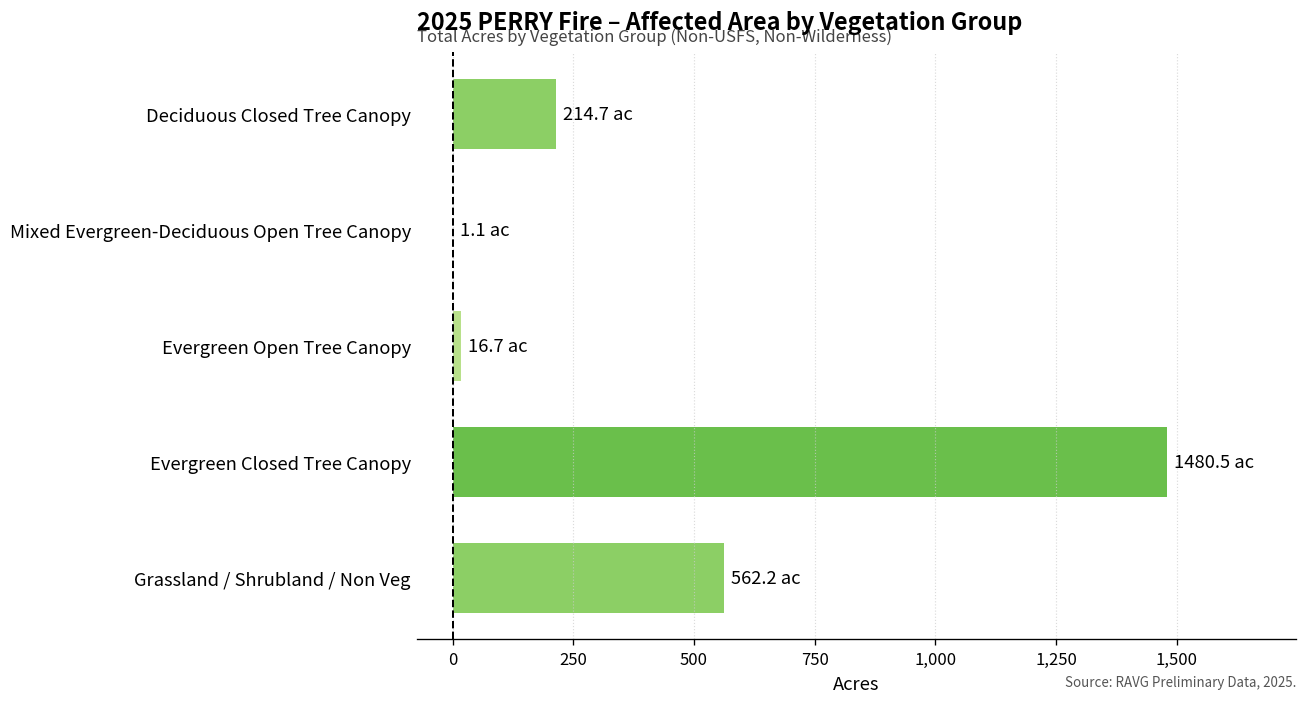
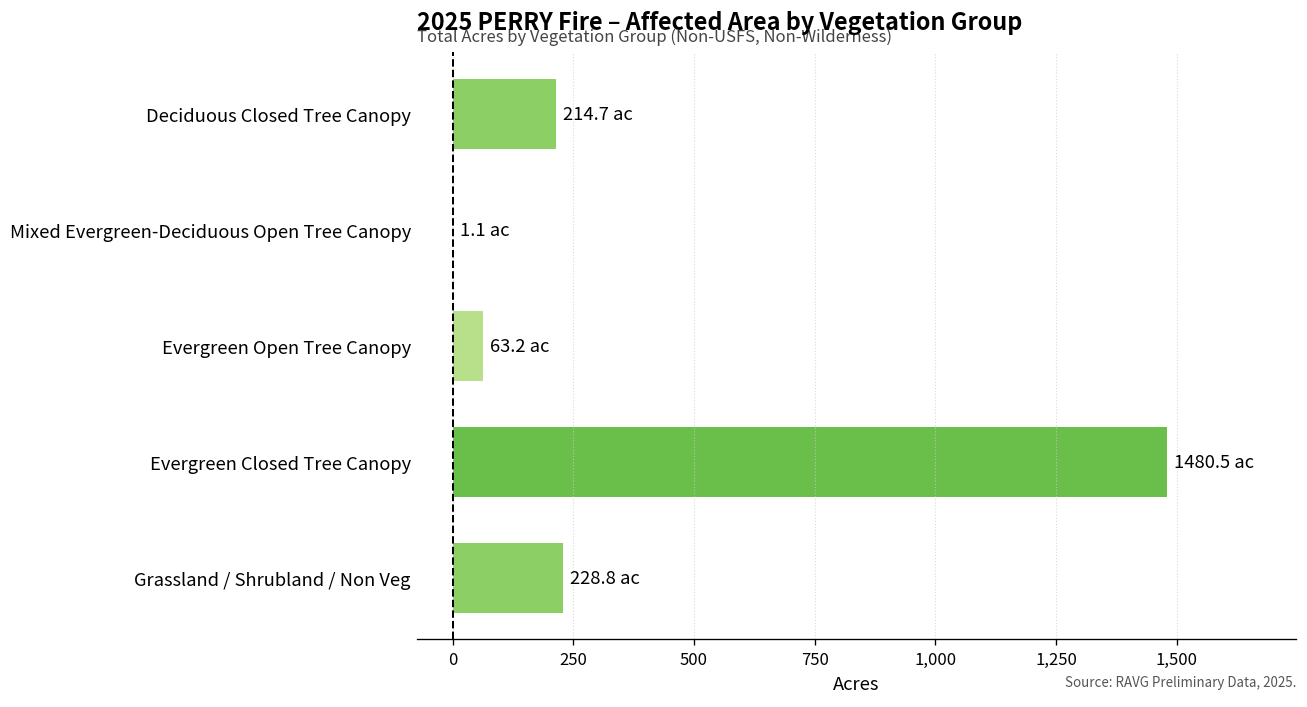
  {
    "Deciduous Closed Tree Canopy": 214.7,
    "Mixed Evergreen-Deciduous Open Tree Canopy": 1.1,
-   "Evergreen Open Tree Canopy": 16.7,
+   "Evergreen Open Tree Canopy": 63.2,
    "Evergreen Closed Tree Canopy": 1480.5,
-   "Grassland / Shrubland / Non Veg": 562.2
+   "Grassland / Shrubland / Non Veg": 228.8
  }
